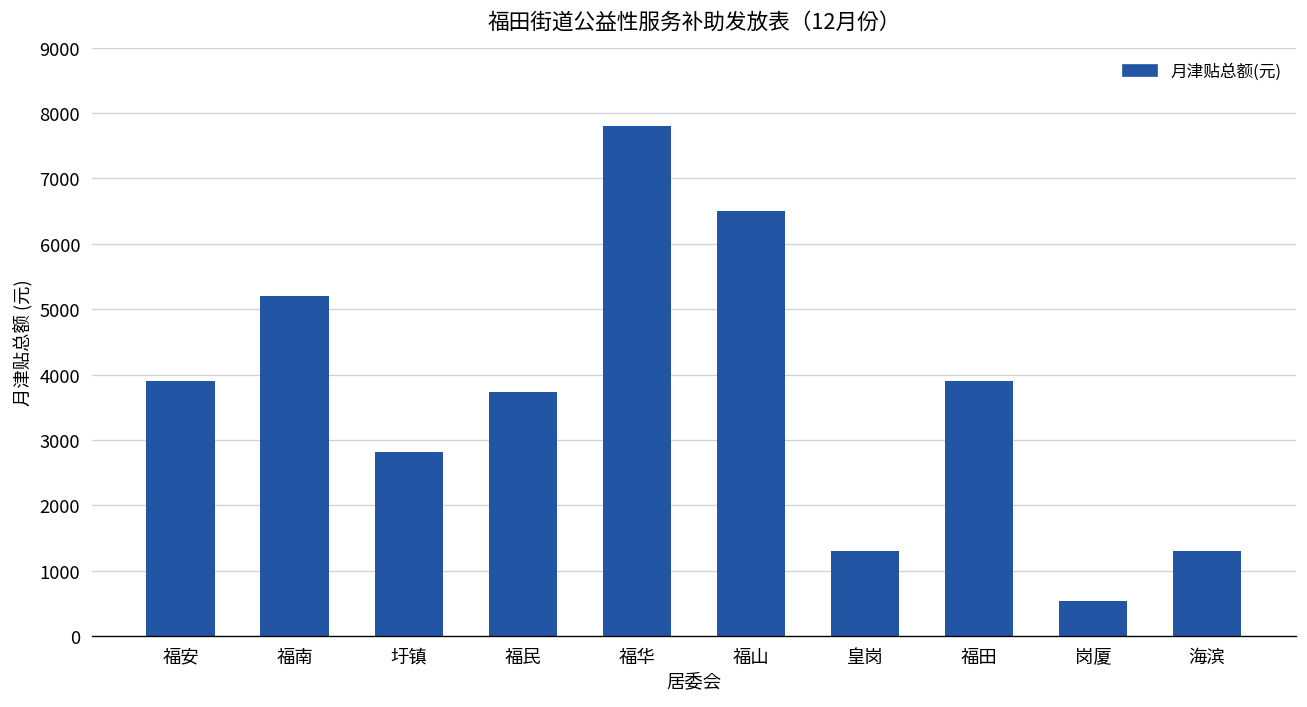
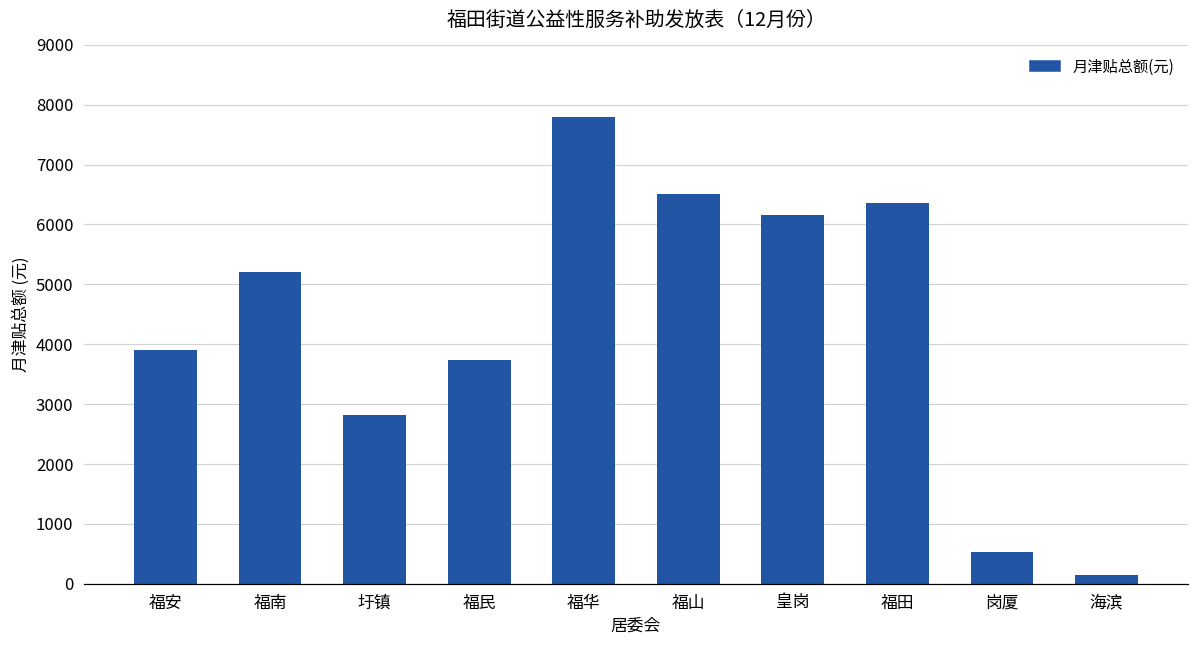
  {
    "福安": 3900,
    "福南": 5200,
    "圩镇": 2800,
    "福民": 3700,
    "福华": 7800,
    "福山": 6500,
-   "皇岗": 1300,
-   "福田": 3900,
+   "皇岗": 6200,
+   "福田": 6400,
    "岗厦": 500,
-   "海滨": 1300
+   "海滨": 100
  }
